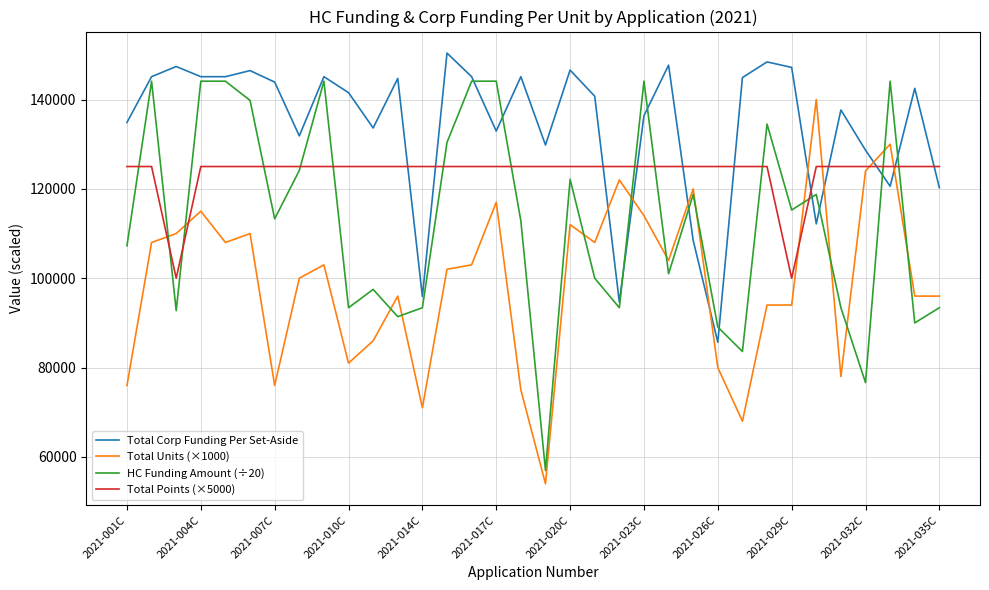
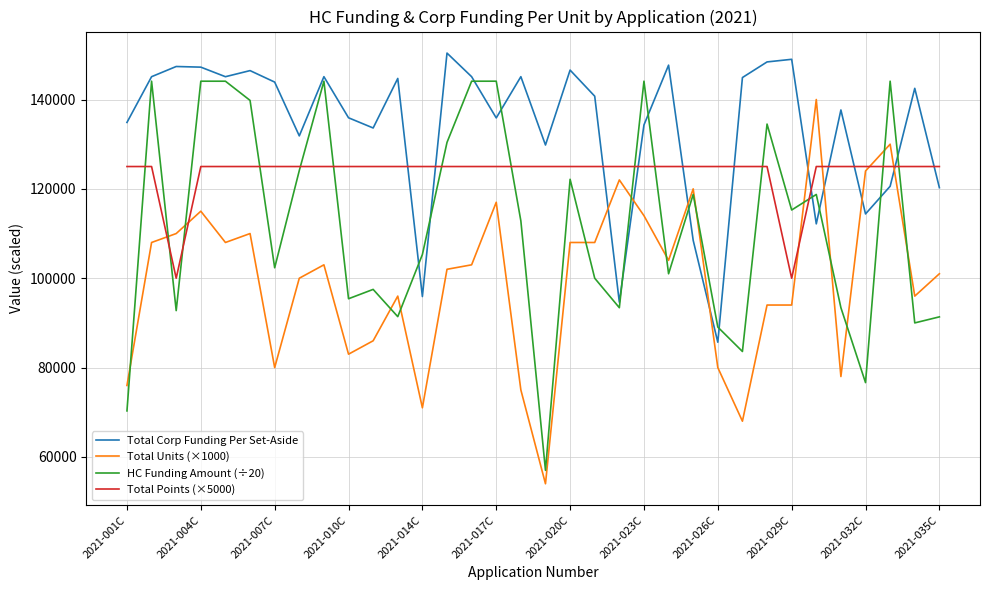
  {
    "Total Corp Funding Per Set-Aside": {
      "2021-001C": 135000,
-     "2021-004C": 145000,
+     "2021-004C": 147000,
      "2021-007C": 144000,
-     "2021-010C": 142000,
+     "2021-010C": 136000,
      "2021-014C": 96000,
-     "2021-017C": 133000,
+     "2021-017C": 136000,
      "2021-020C": 147000,
-     "2021-023C": 136000,
+     "2021-023C": 134000,
      "2021-026C": 86000,
-     "2021-029C": 147000,
-     "2021-032C": 129000,
+     "2021-029C": 149000,
+     "2021-032C": 114000,
      "2021-035C": 120000
    },
    "Total Units (×1000)": {
      "2021-001C": 76000,
      "2021-004C": 115000,
-     "2021-007C": 76000,
-     "2021-010C": 81000,
+     "2021-007C": 80000,
+     "2021-010C": 83000,
      "2021-014C": 71000,
      "2021-017C": 117000,
-     "2021-020C": 112000,
+     "2021-020C": 108000,
      "2021-023C": 114000,
      "2021-026C": 80000,
      "2021-029C": 94000,
      "2021-032C": 124000,
-     "2021-035C": 96000
+     "2021-035C": 101000
    },
    "HC Funding Amount (÷20)": {
-     "2021-001C": 107000,
+     "2021-001C": 70000,
      "2021-004C": 144000,
-     "2021-007C": 113000,
-     "2021-010C": 93000,
-     "2021-014C": 93000,
+     "2021-007C": 102000,
+     "2021-010C": 95000,
+     "2021-014C": 105000,
      "2021-017C": 144000,
      "2021-020C": 122000,
      "2021-023C": 144000,
      "2021-026C": 89000,
      "2021-029C": 115000,
      "2021-032C": 77000,
-     "2021-035C": 93000
+     "2021-035C": 91000
    },
    "Total Points (×5000)": {
      "2021-001C": 125000,
      "2021-004C": 125000,
      "2021-007C": 125000,
      "2021-010C": 125000,
      "2021-014C": 125000,
      "2021-017C": 125000,
      "2021-020C": 125000,
      "2021-023C": 125000,
      "2021-026C": 125000,
      "2021-029C": 100000,
      "2021-032C": 125000,
      "2021-035C": 125000
    }
  }
